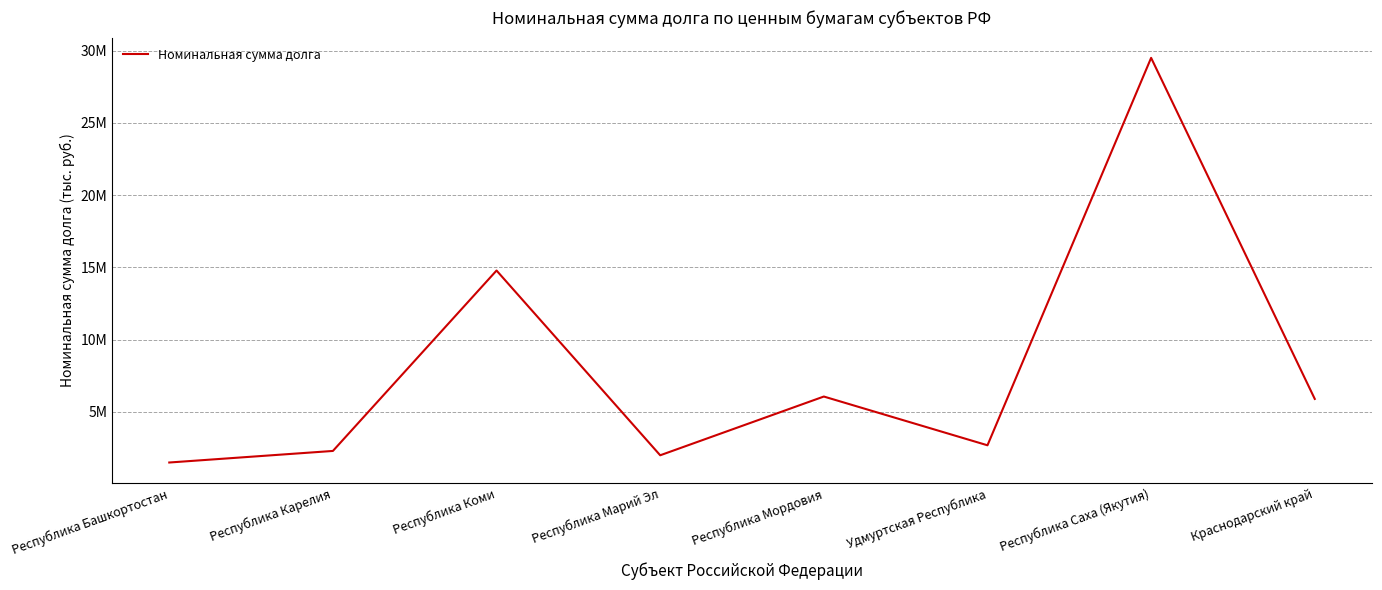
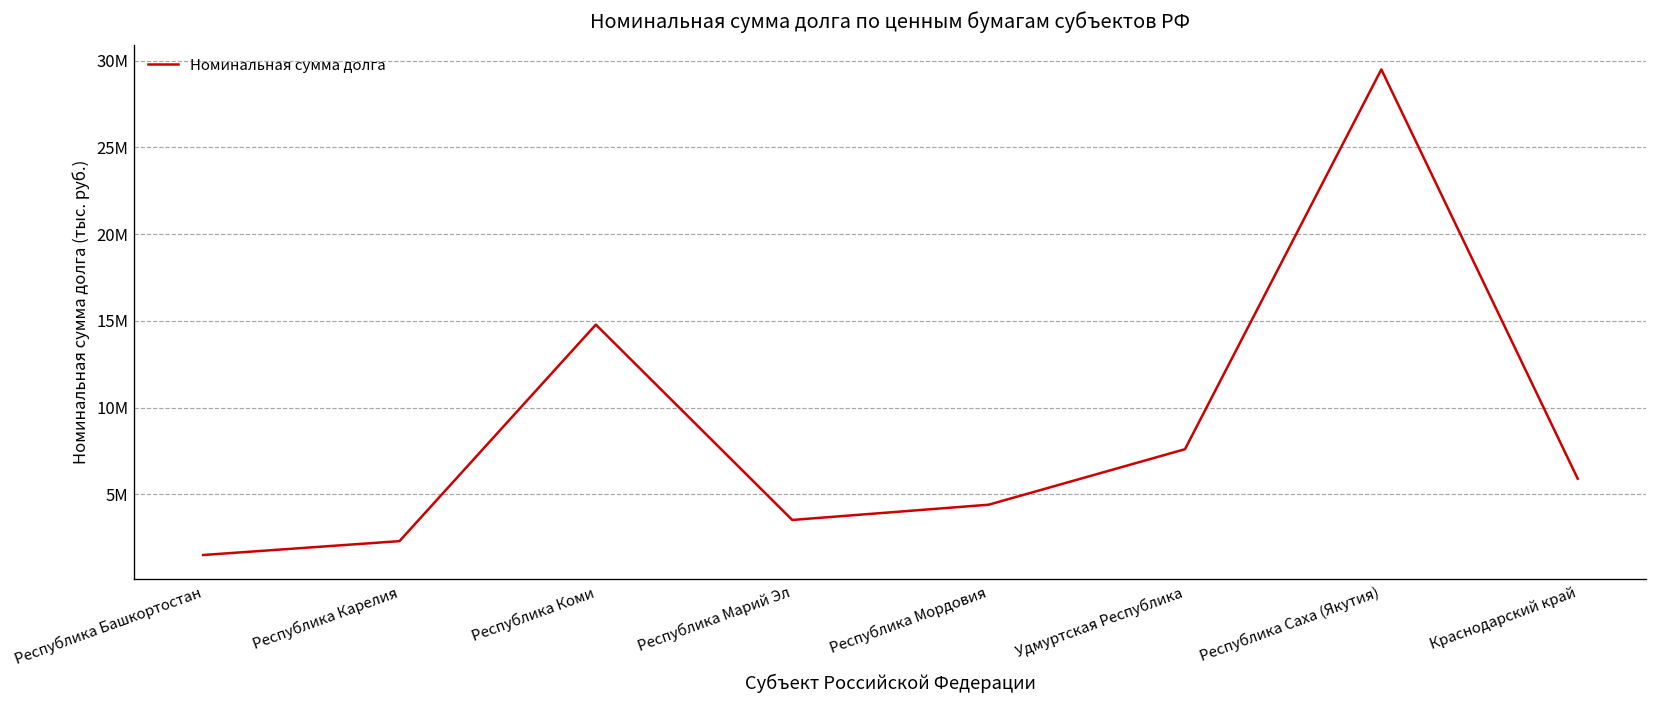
  {
    "Республика Башкортостан": 1500000,
    "Республика Карелия": 2300000,
    "Республика Коми": 14800000,
-   "Республика Марий Эл": 2000000,
-   "Республика Мордовия": 6100000,
-   "Удмуртская Республика": 2700000,
+   "Республика Марий Эл": 3500000,
+   "Республика Мордовия": 4400000,
+   "Удмуртская Республика": 7600000,
    "Республика Саха (Якутия)": 29500000,
    "Краснодарский край": 5900000
  }
